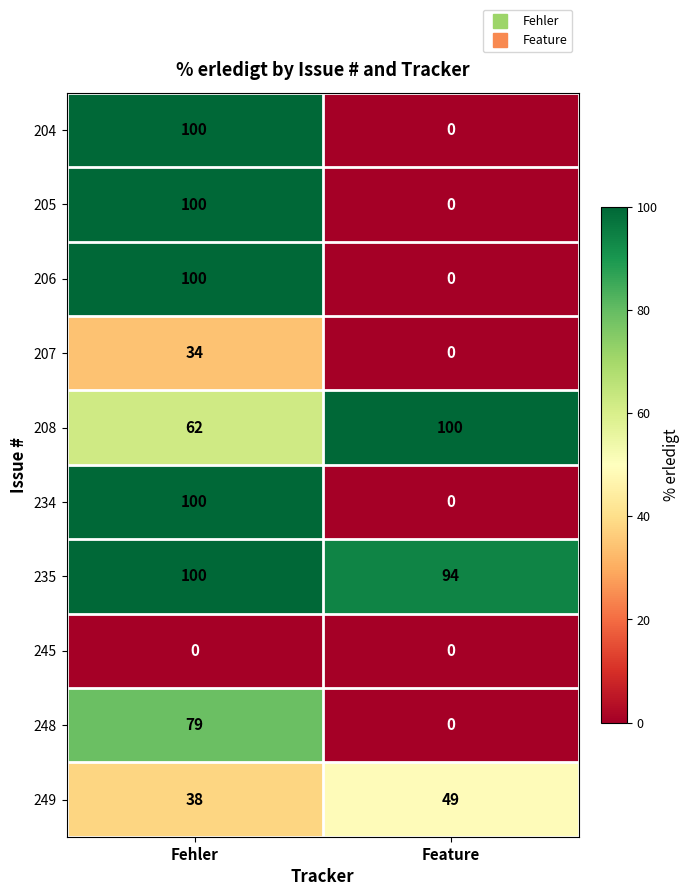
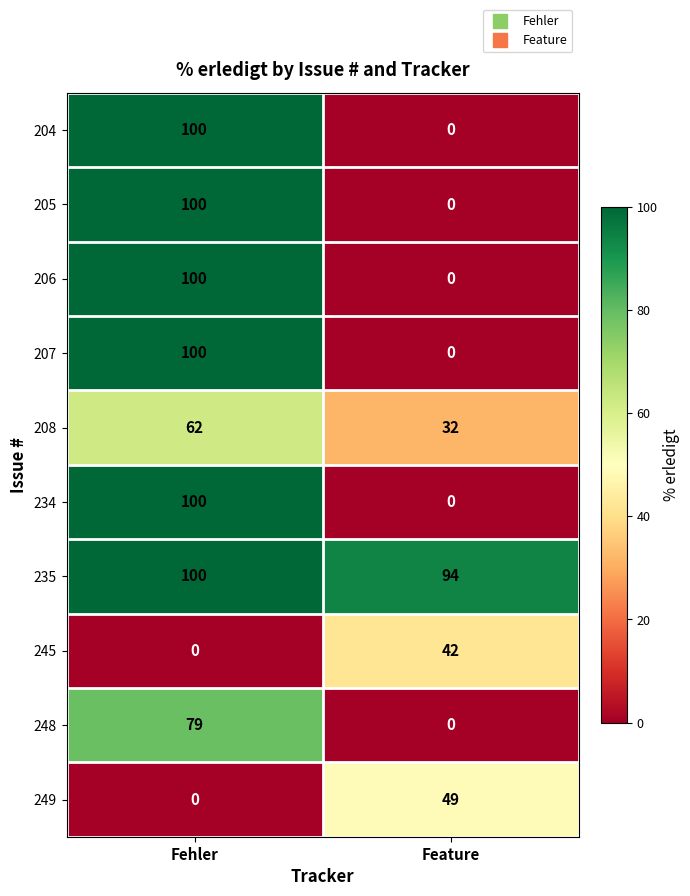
  {
    "204": {
      "Fehler": 100,
      "Feature": 0
    },
    "205": {
      "Fehler": 100,
      "Feature": 0
    },
    "206": {
      "Fehler": 100,
      "Feature": 0
    },
    "207": {
-     "Fehler": 34,
+     "Fehler": 100,
      "Feature": 0
    },
    "208": {
      "Fehler": 62,
-     "Feature": 100
+     "Feature": 32
    },
    "234": {
      "Fehler": 100,
      "Feature": 0
    },
    "235": {
      "Fehler": 100,
      "Feature": 94
    },
    "245": {
      "Fehler": 0,
-     "Feature": 0
+     "Feature": 42
    },
    "248": {
      "Fehler": 79,
      "Feature": 0
    },
    "249": {
-     "Fehler": 38,
+     "Fehler": 0,
      "Feature": 49
    }
  }
